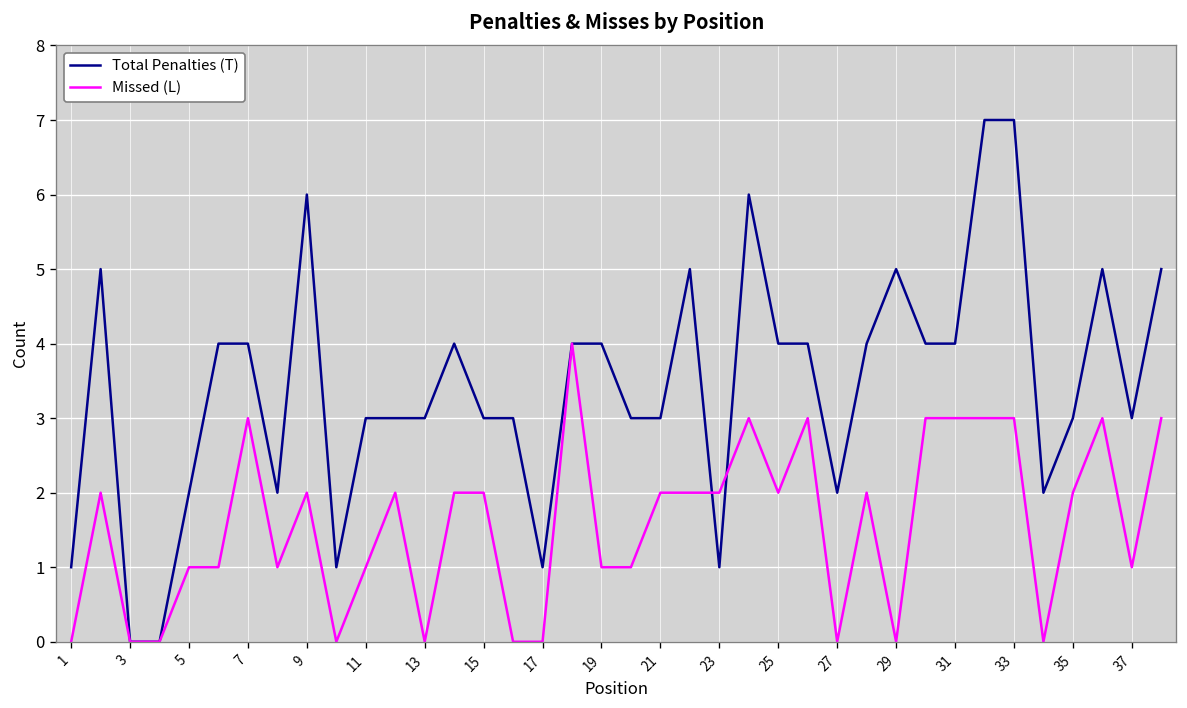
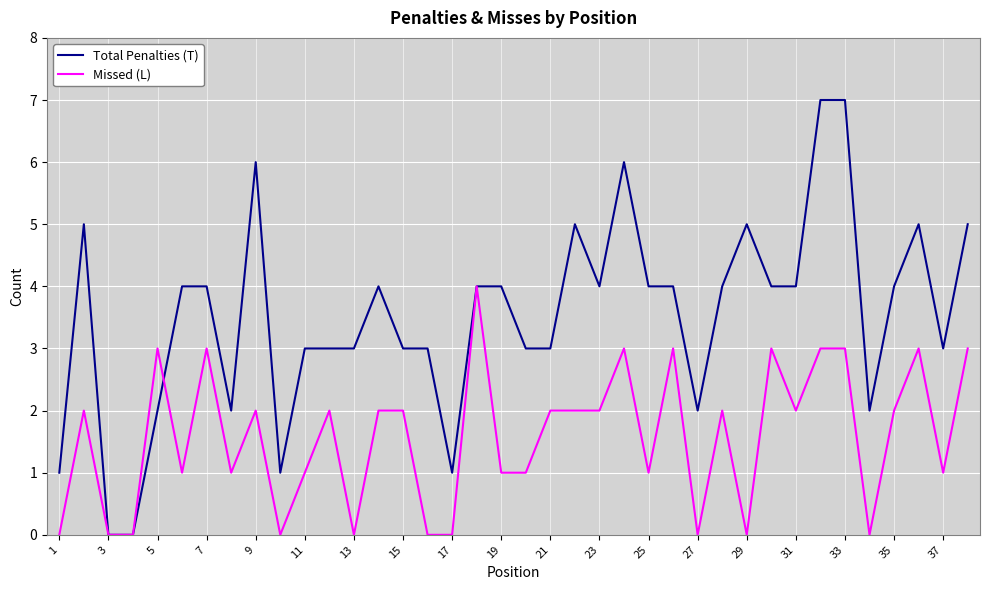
  {
    "Total Penalties (T)": {
      "1": 1,
      "5": 2,
      "7": 4,
      "9": 6,
      "11": 3,
      "13": 3,
      "15": 3,
      "17": 1,
      "19": 4,
      "21": 3,
-     "23": 1,
+     "23": 4,
      "25": 4,
      "27": 2,
      "29": 5,
      "31": 4,
      "33": 7,
-     "35": 3,
+     "35": 4,
      "37": 3
    },
    "Missed (L)": {
      "1": 0,
-     "5": 1,
+     "5": 3,
      "7": 3,
      "9": 2,
      "11": 1,
      "13": 0,
      "15": 2,
      "17": 0,
      "19": 1,
      "21": 2,
      "23": 2,
-     "25": 2,
+     "25": 1,
      "27": 0,
      "29": 0,
-     "31": 3,
+     "31": 2,
      "33": 3,
      "35": 2,
      "37": 1
    }
  }
